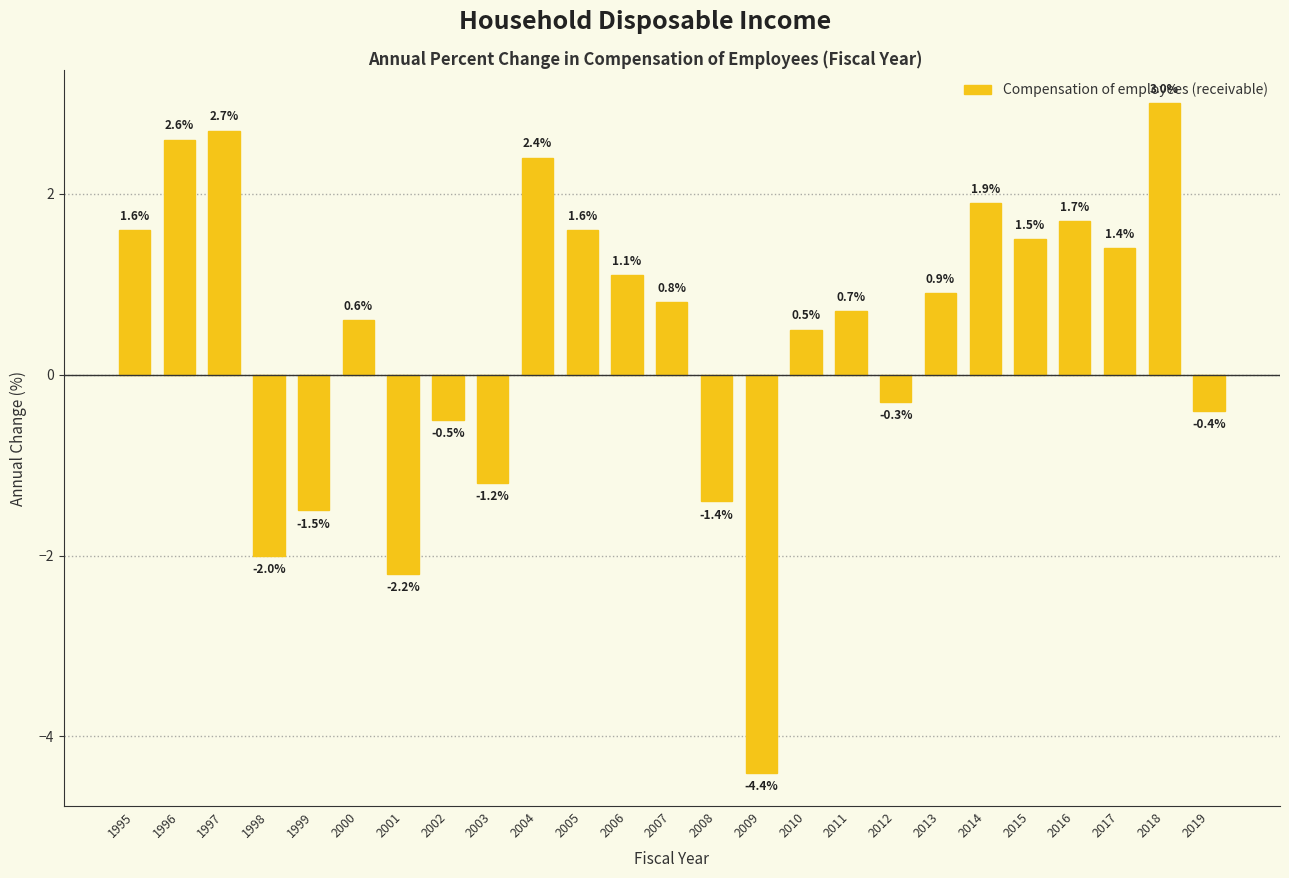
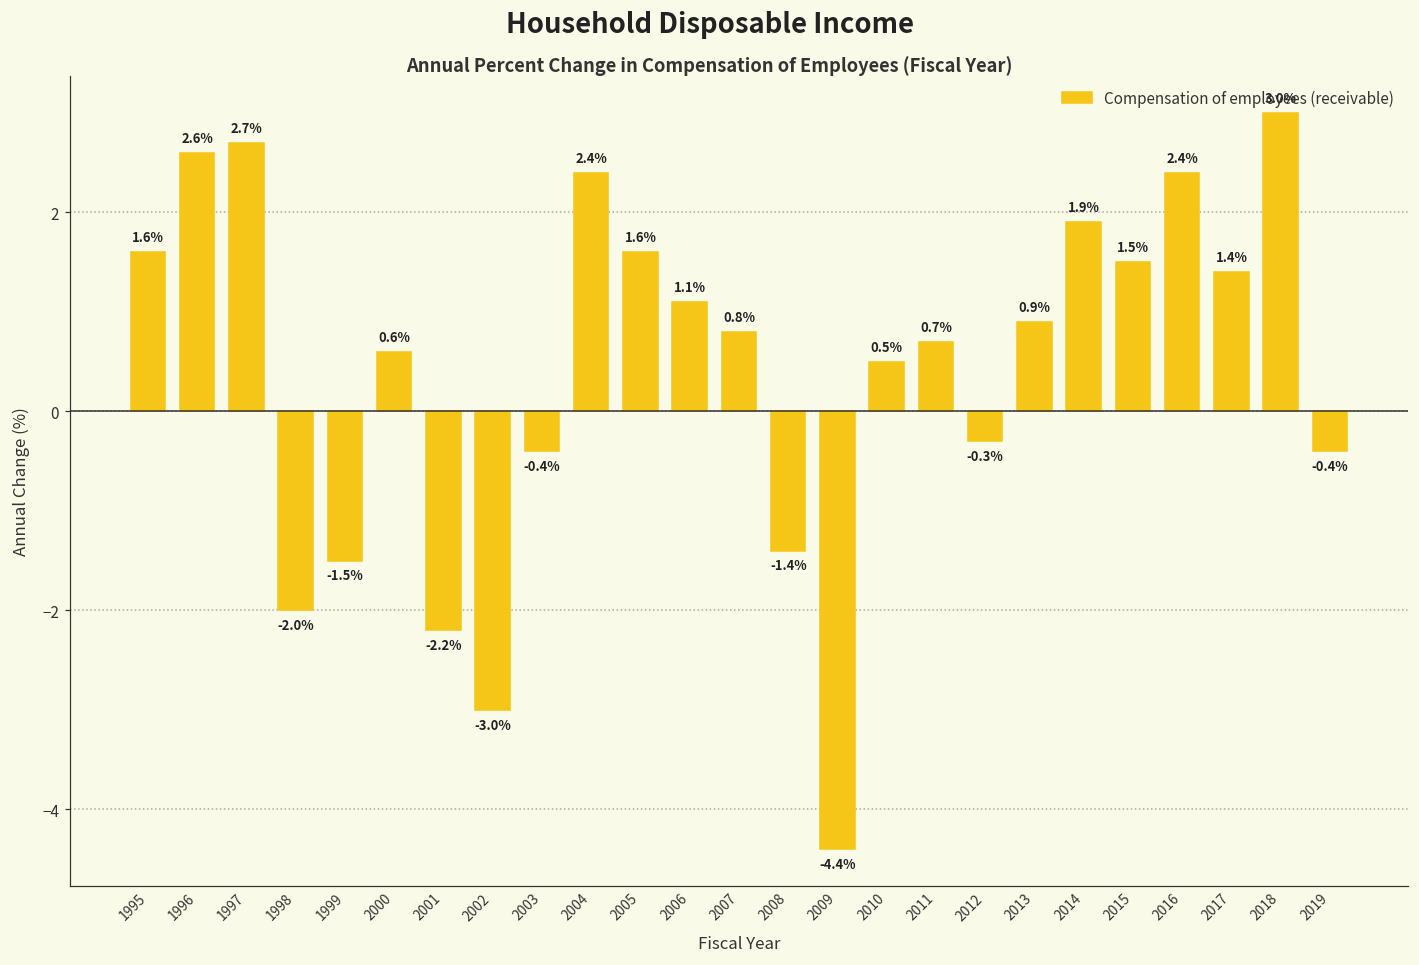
  {
    "1995": "1.6%",
    "1996": "2.6%",
    "1997": "2.7%",
    "1998": "-2.0%",
    "1999": "-1.5%",
    "2000": "0.6%",
    "2001": "-2.2%",
-   "2002": "-0.5%",
-   "2003": "-1.2%",
+   "2002": "-3.0%",
+   "2003": "-0.4%",
    "2004": "2.4%",
    "2005": "1.6%",
    "2006": "1.1%",
    "2007": "0.8%",
    "2008": "-1.4%",
    "2009": "-4.4%",
    "2010": "0.5%",
    "2011": "0.7%",
    "2012": "-0.3%",
    "2013": "0.9%",
    "2014": "1.9%",
    "2015": "1.5%",
-   "2016": "1.7%",
+   "2016": "2.4%",
    "2017": "1.4%",
    "2018": "3.0%",
    "2019": "-0.4%"
  }
